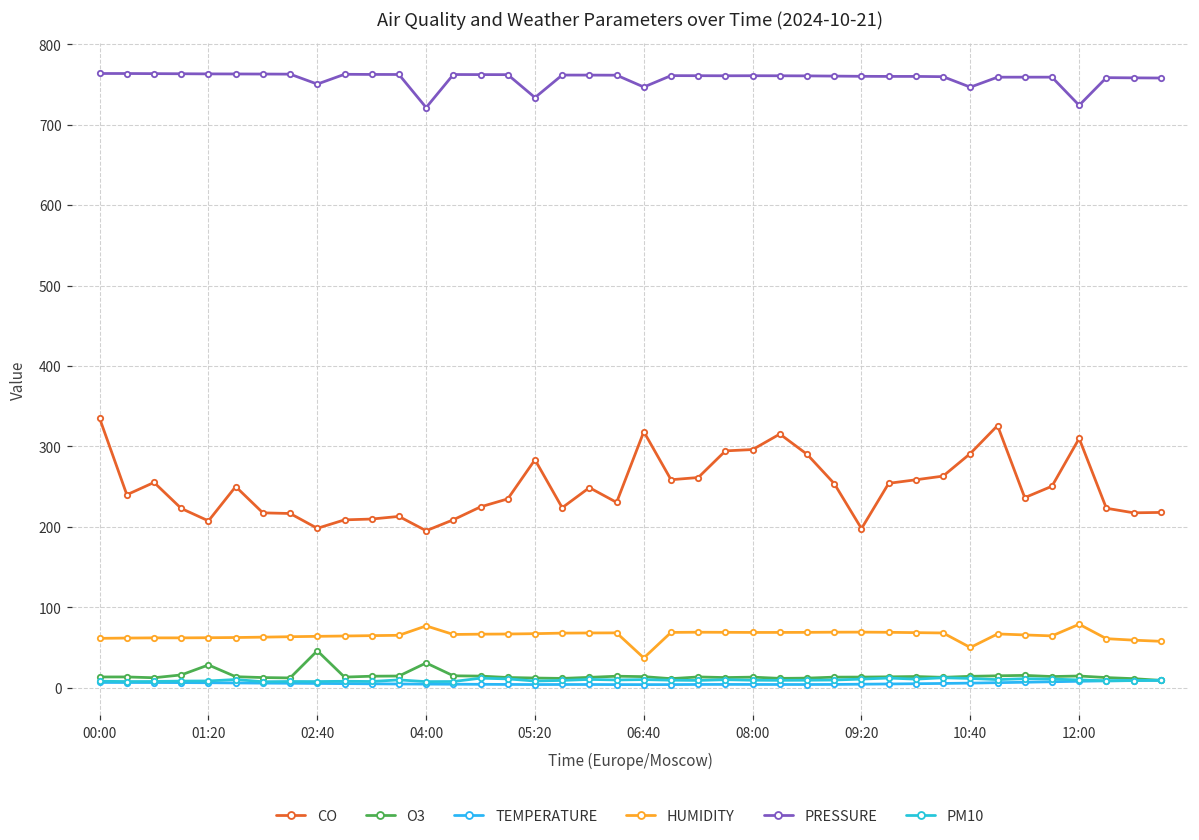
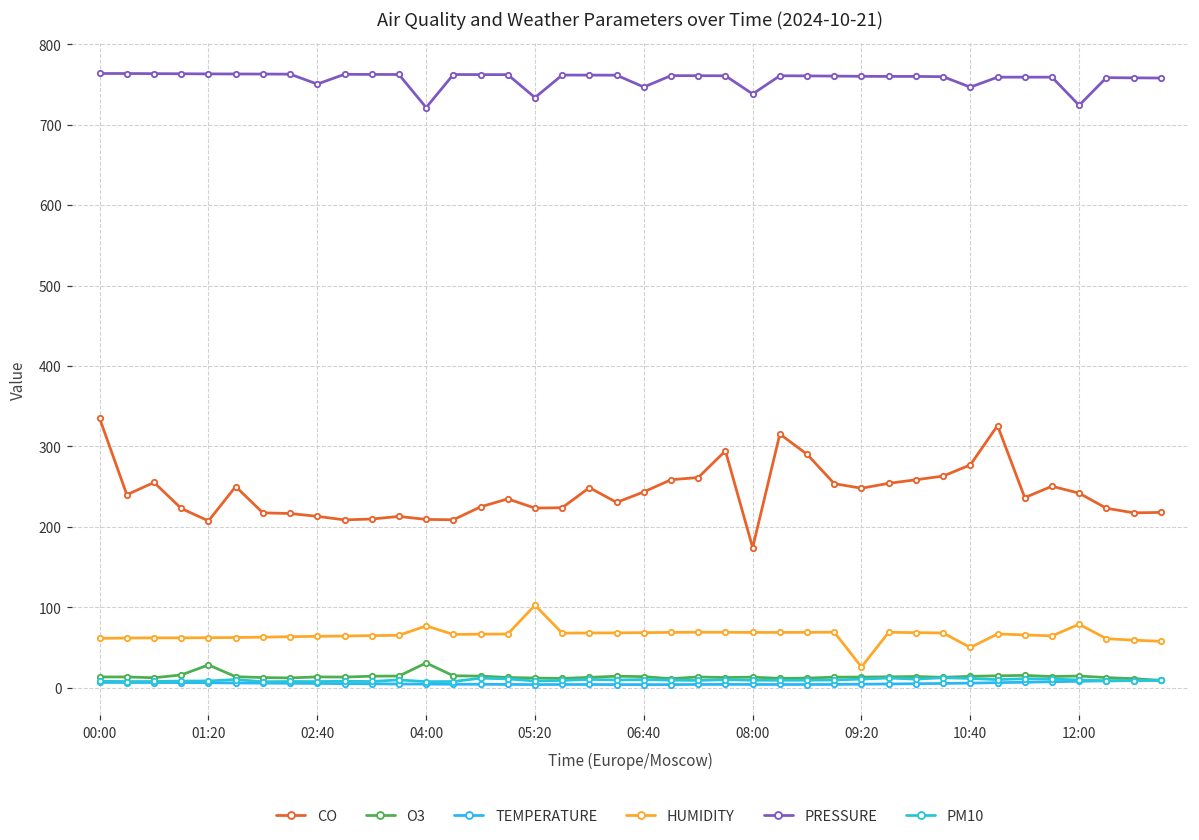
  {
    "CO": {
      "00:00": 330,
      "01:20": 210,
-     "02:40": 200,
-     "04:00": 200,
-     "05:20": 280,
-     "06:40": 320,
-     "08:00": 300,
-     "09:20": 200,
-     "10:40": 290,
-     "12:00": 310
+     "02:40": 210,
+     "04:00": 210,
+     "05:20": 220,
+     "06:40": 240,
+     "08:00": 170,
+     "09:20": 250,
+     "10:40": 280,
+     "12:00": 240
    },
    "O3": {
      "00:00": 10,
      "01:20": 30,
-     "02:40": 50,
+     "02:40": 10,
      "04:00": 30,
      "05:20": 10,
      "06:40": 10,
      "08:00": 10,
      "12:00": 10
    },
    "HUMIDITY": {
      "00:00": 60,
      "01:20": 60,
      "02:40": 60,
      "04:00": 80,
-     "05:20": 70,
-     "06:40": 40,
+     "05:20": 100,
+     "06:40": 70,
      "08:00": 70,
-     "09:20": 70,
+     "09:20": 30,
      "10:40": 50,
      "12:00": 80
    },
    "PRESSURE": {
      "00:00": 760,
      "01:20": 760,
      "02:40": 750,
      "04:00": 720,
      "05:20": 730,
      "06:40": 750,
-     "08:00": 760,
+     "08:00": 740,
      "09:20": 760,
      "10:40": 750,
      "12:00": 720
    }
  }
